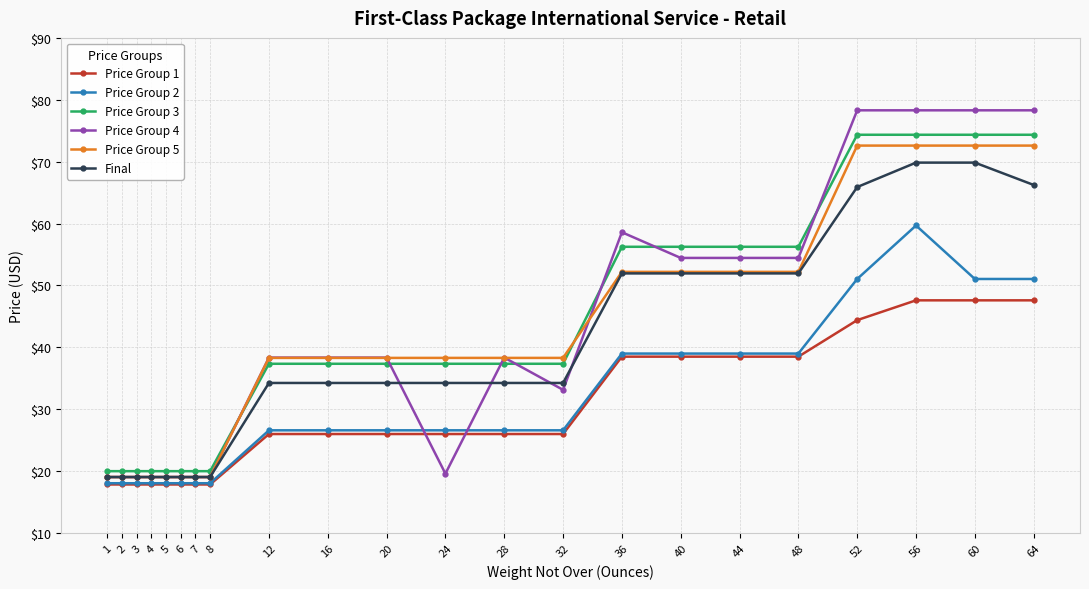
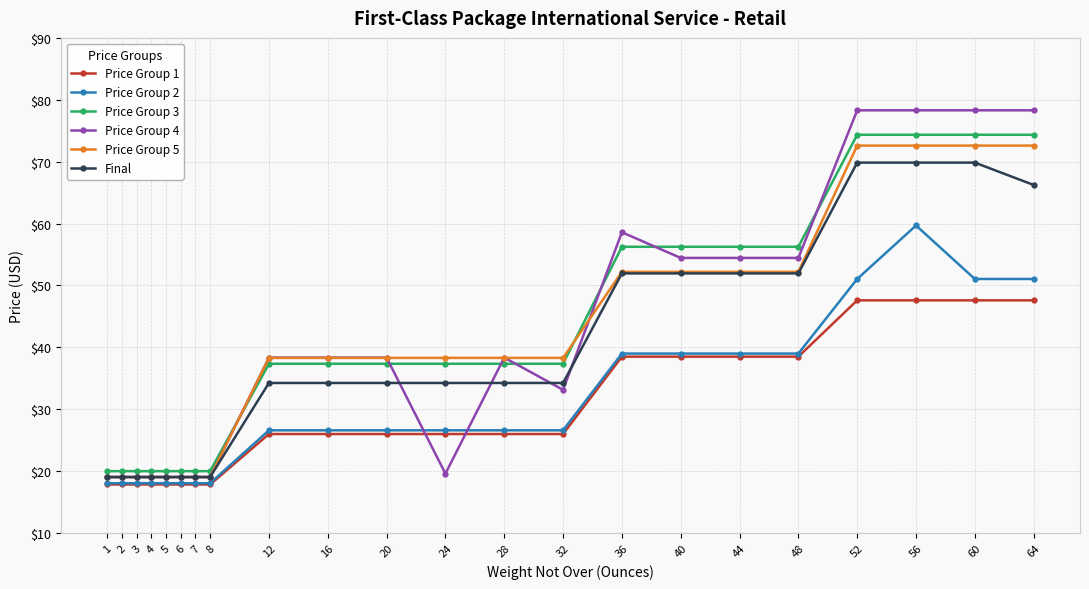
  {
    "Price Group 1": {
      "12": "$26",
      "16": "$26",
      "20": "$26",
      "24": "$26",
      "28": "$26",
      "32": "$26",
      "36": "$39",
      "40": "$39",
      "44": "$39",
      "48": "$39",
-     "52": "$44",
+     "52": "$48",
      "56": "$48",
      "60": "$48",
      "64": "$48"
    },
    "Price Group 2": {
      "12": "$27",
      "16": "$27",
      "20": "$27",
      "24": "$27",
      "28": "$27",
      "32": "$27",
      "36": "$39",
      "40": "$39",
      "44": "$39",
      "48": "$39",
      "52": "$51",
      "56": "$60",
      "60": "$51",
      "64": "$51"
    },
    "Price Group 3": {
      "1": "$20",
      "2": "$20",
      "3": "$20",
      "4": "$20",
      "5": "$20",
      "6": "$20",
      "7": "$20",
      "8": "$20",
      "12": "$37",
      "16": "$37",
      "20": "$37",
      "24": "$37",
      "28": "$37",
      "32": "$37",
      "36": "$56",
      "40": "$56",
      "44": "$56",
      "48": "$56",
      "52": "$74",
      "56": "$74",
      "60": "$74",
      "64": "$74"
    },
    "Price Group 4": {
      "24": "$20",
      "32": "$33",
      "36": "$59",
      "40": "$54",
      "44": "$54",
      "48": "$54",
      "52": "$78",
      "56": "$78",
      "60": "$78",
      "64": "$78"
    },
    "Price Group 5": {
      "24": "$38",
      "32": "$38",
      "52": "$73",
      "56": "$73",
      "60": "$73",
      "64": "$73"
    },
    "Final": {
      "12": "$34",
      "16": "$34",
      "20": "$34",
      "24": "$34",
      "28": "$34",
      "32": "$34",
-     "52": "$66",
+     "52": "$70",
      "56": "$70",
      "60": "$70",
      "64": "$66"
    }
  }
